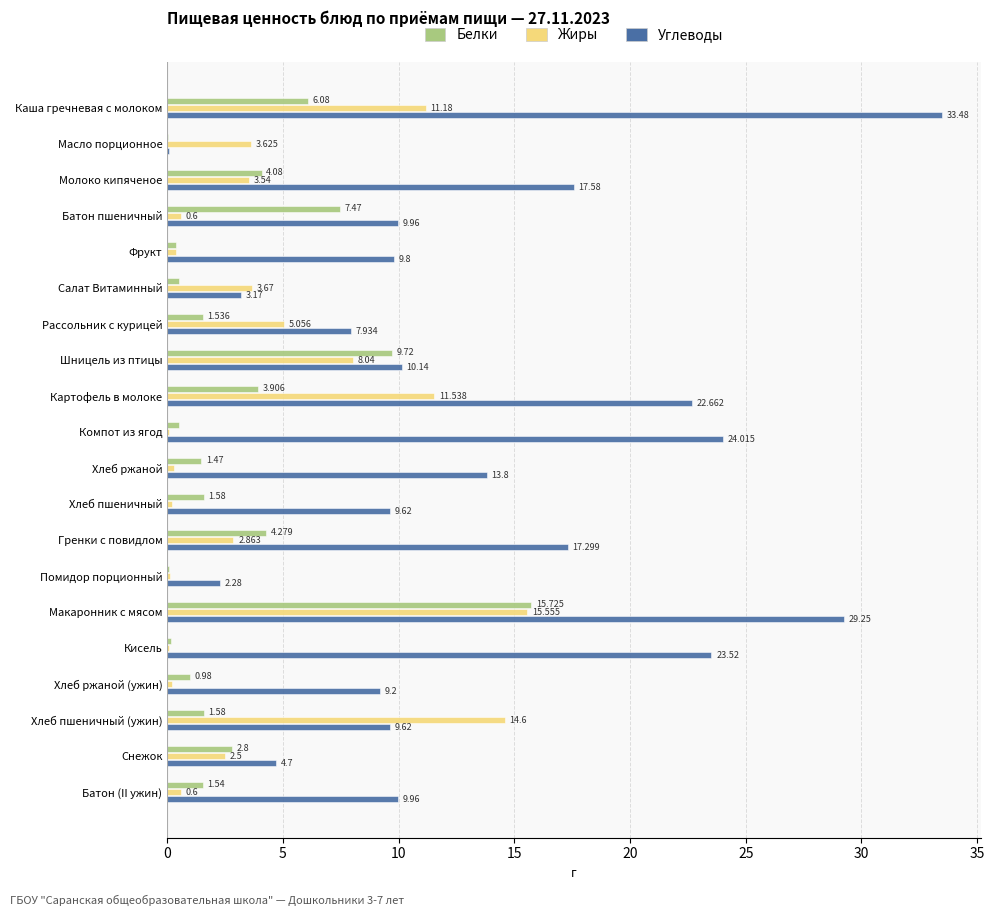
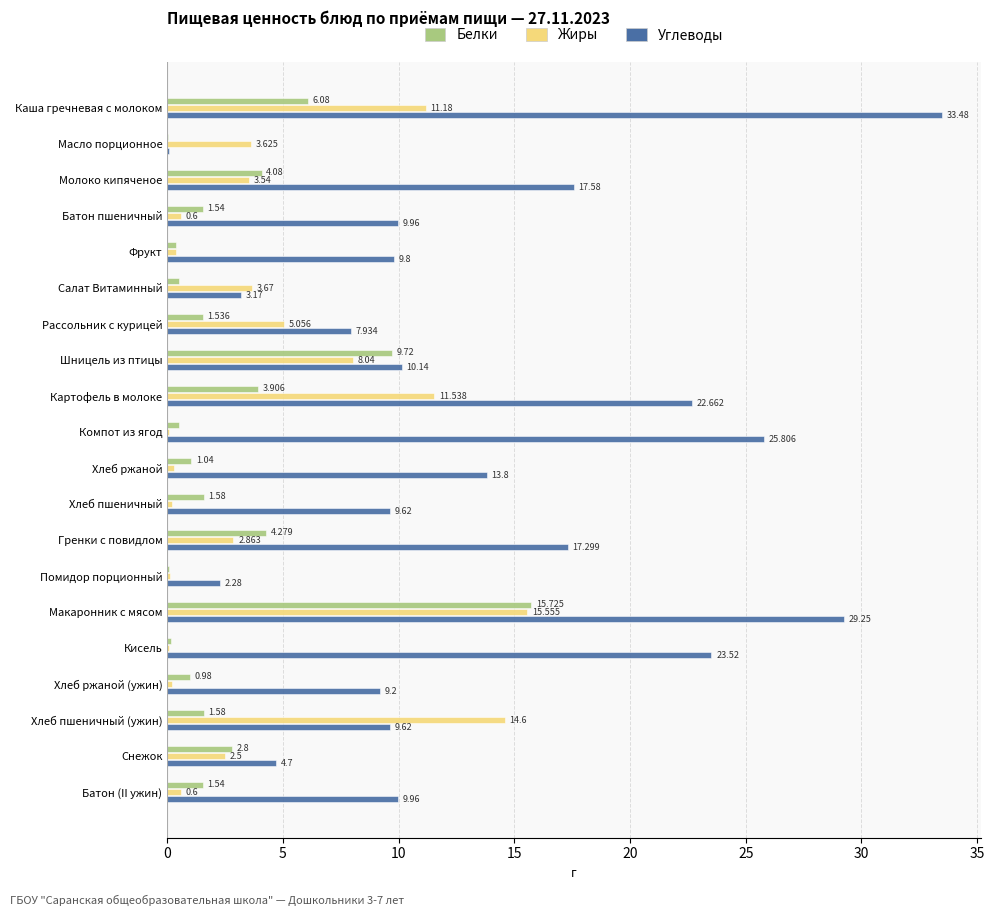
  {
    "Белки": {
      "Каша гречневая с молоком": 6.08,
      "Молоко кипяченое": 4.08,
-     "Батон пшеничный": 7.47,
+     "Батон пшеничный": 1.54,
      "Рассольник с курицей": 1.536,
      "Шницель из птицы": 9.72,
      "Картофель в молоке": 3.906,
-     "Хлеб ржаной": 1.47,
+     "Хлеб ржаной": 1.04,
      "Хлеб пшеничный": 1.58,
      "Гренки с повидлом": 4.279,
      "Хлеб ржаной (ужин)": 0.98,
      "Хлеб пшеничный (ужин)": 1.58,
      "Снежок": 2.8,
      "Батон (II ужин)": 1.54
    },
    "Жиры": {
      "Каша гречневая с молоком": 11.18,
      "Масло порционное": 3.625,
      "Молоко кипяченое": 3.54,
      "Батон пшеничный": 0.6,
      "Салат Витаминный": 3.67,
      "Рассольник с курицей": 5.056,
      "Шницель из птицы": 8.04,
      "Картофель в молоке": 11.538,
      "Гренки с повидлом": 2.863,
      "Хлеб пшеничный (ужин)": 14.6,
      "Снежок": 2.5,
      "Батон (II ужин)": 0.6
    },
    "Углеводы": {
      "Каша гречневая с молоком": 33.48,
      "Молоко кипяченое": 17.58,
      "Батон пшеничный": 9.96,
      "Фрукт": 9.8,
      "Салат Витаминный": 3.17,
      "Рассольник с курицей": 7.934,
      "Шницель из птицы": 10.14,
      "Картофель в молоке": 22.662,
-     "Компот из ягод": 24.015,
+     "Компот из ягод": 25.806,
      "Хлеб ржаной": 13.8,
      "Хлеб пшеничный": 9.62,
      "Гренки с повидлом": 17.299,
      "Помидор порционный": 2.28,
      "Макаронник с мясом": 29.25,
      "Кисель": 23.52,
      "Хлеб ржаной (ужин)": 9.2,
      "Хлеб пшеничный (ужин)": 9.62,
      "Снежок": 4.7,
      "Батон (II ужин)": 9.96
    }
  }
